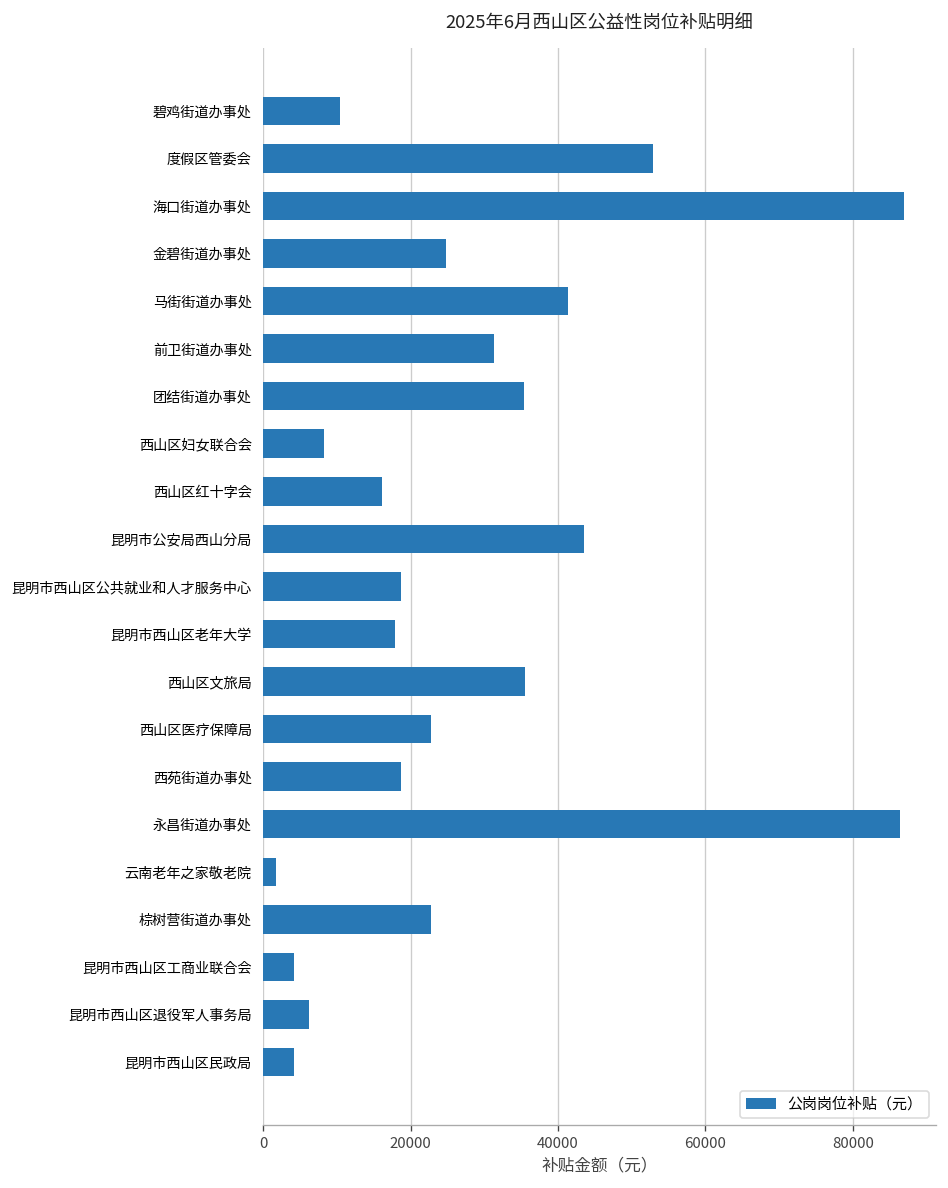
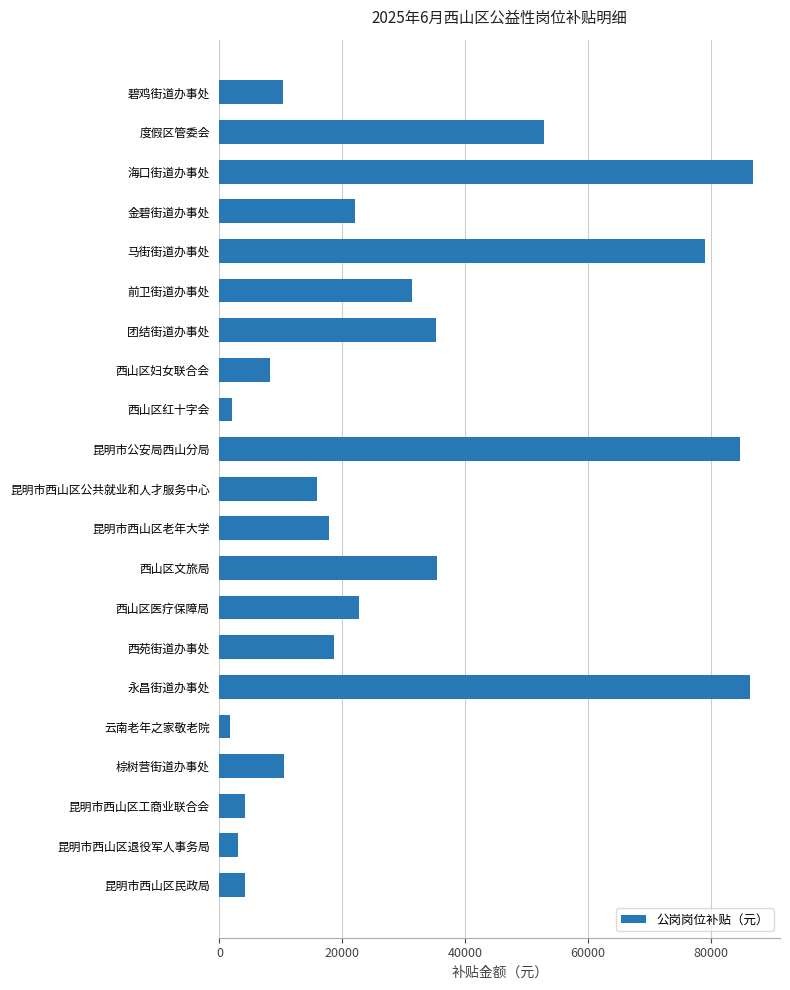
  {
    "碧鸡街道办事处": 10000,
    "度假区管委会": 53000,
    "海口街道办事处": 87000,
-   "金碧街道办事处": 25000,
-   "马街街道办事处": 41000,
+   "金碧街道办事处": 22000,
+   "马街街道办事处": 79000,
    "前卫街道办事处": 31000,
    "团结街道办事处": 35000,
    "西山区妇女联合会": 8000,
-   "西山区红十字会": 16000,
-   "昆明市公安局西山分局": 43000,
-   "昆明市西山区公共就业和人才服务中心": 19000,
+   "西山区红十字会": 2000,
+   "昆明市公安局西山分局": 85000,
+   "昆明市西山区公共就业和人才服务中心": 16000,
    "昆明市西山区老年大学": 18000,
    "西山区文旅局": 35000,
    "西山区医疗保障局": 23000,
    "西苑街道办事处": 19000,
    "永昌街道办事处": 86000,
    "云南老年之家敬老院": 2000,
-   "棕树营街道办事处": 23000,
+   "棕树营街道办事处": 11000,
    "昆明市西山区工商业联合会": 4000,
-   "昆明市西山区退役军人事务局": 6000,
+   "昆明市西山区退役军人事务局": 3000,
    "昆明市西山区民政局": 4000
  }
